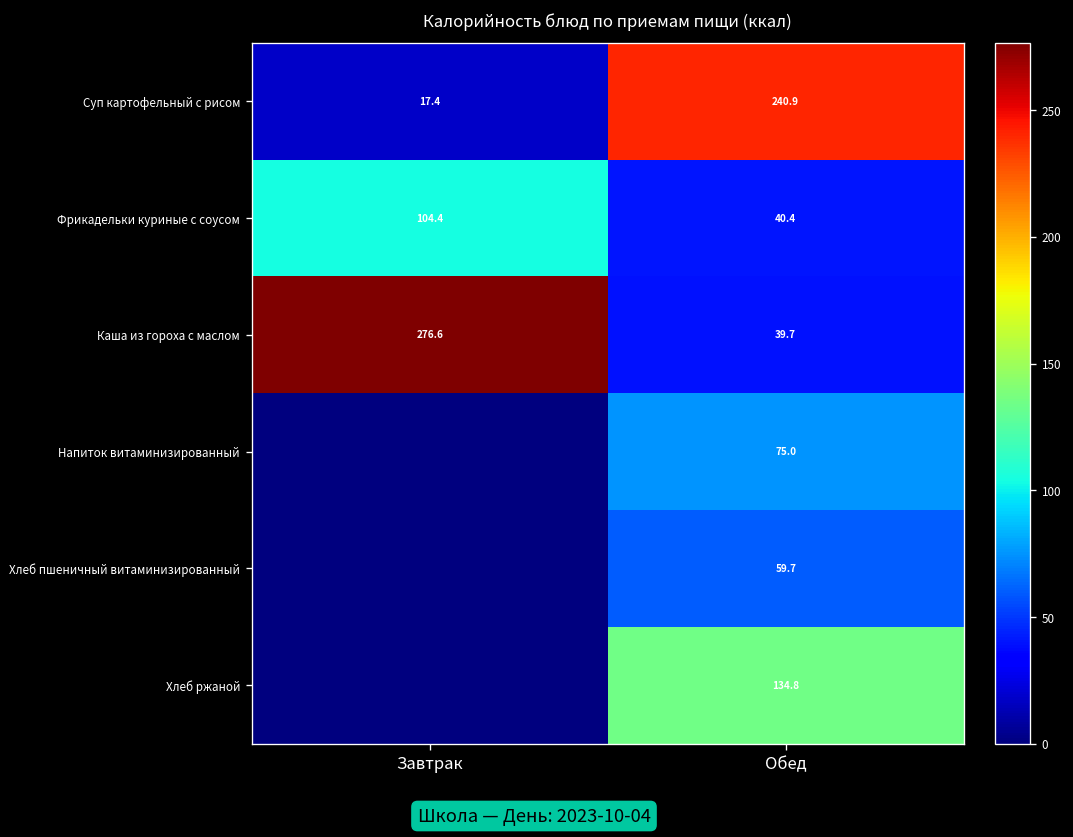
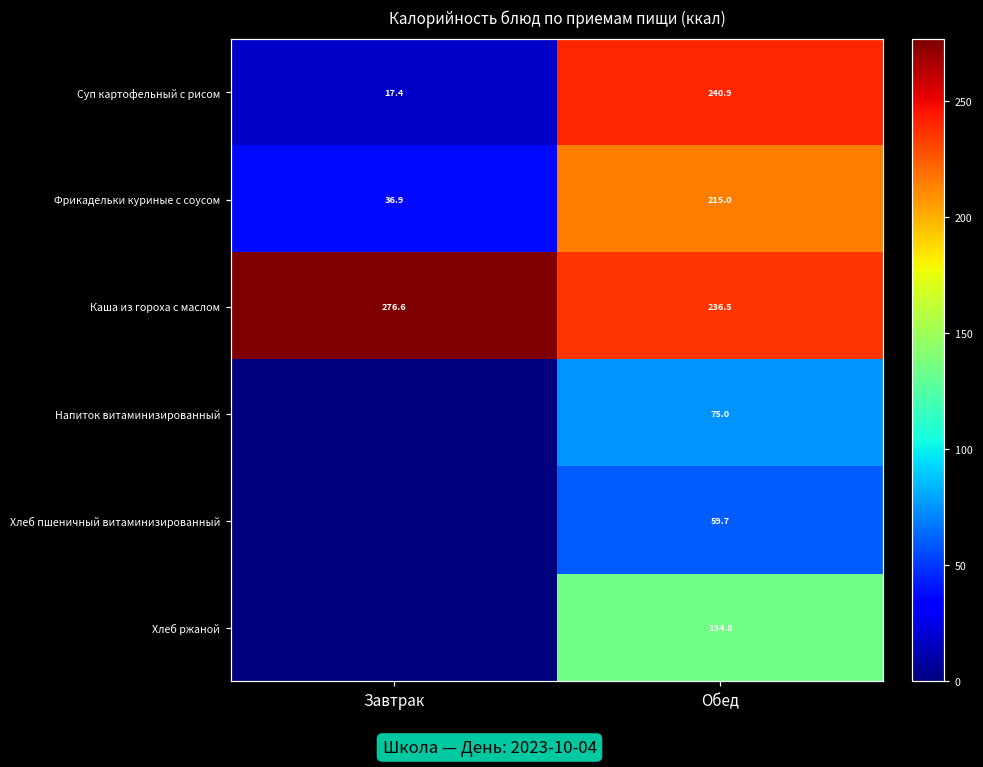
  {
    "Суп картофельный с рисом": {
      "Завтрак": 17.4,
      "Обед": 240.9
    },
    "Фрикадельки куриные с соусом": {
-     "Завтрак": 104.4,
-     "Обед": 40.4
+     "Завтрак": 36.9,
+     "Обед": 215.0
    },
    "Каша из гороха с маслом": {
      "Завтрак": 276.6,
-     "Обед": 39.7
+     "Обед": 236.5
    },
    "Напиток витаминизированный": {
      "Обед": 75.0
    },
    "Хлеб пшеничный витаминизированный": {
      "Обед": 59.7
    },
    "Хлеб ржаной": {
      "Обед": 134.8
    }
  }
